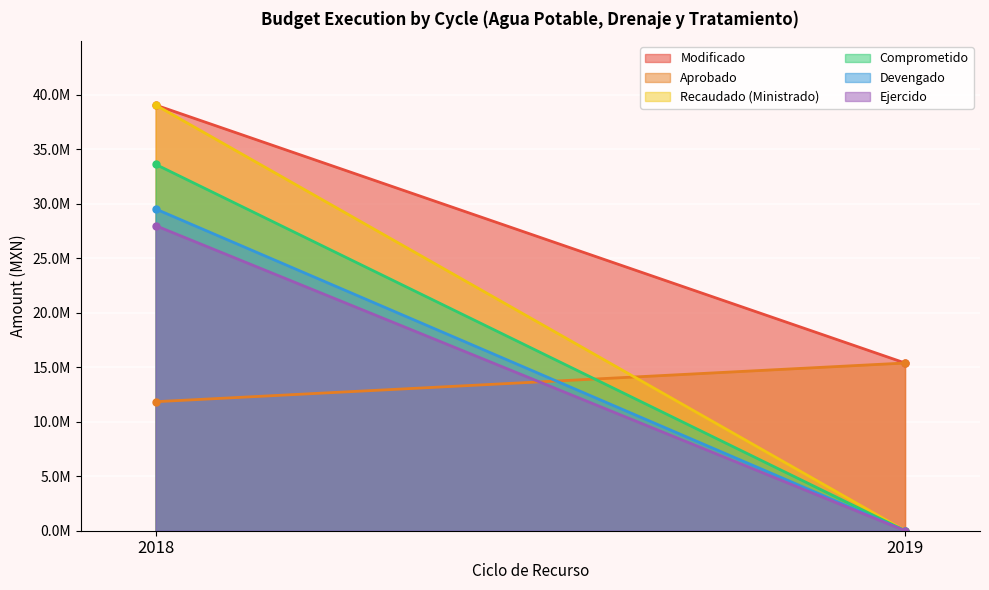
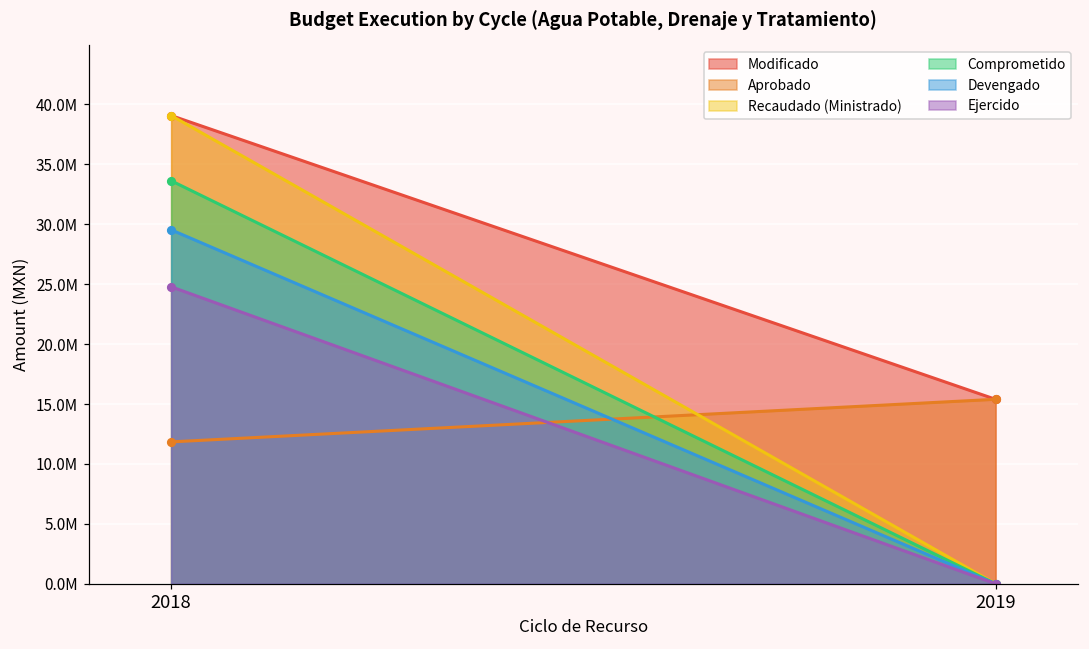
  {
    "Comprometido": {
      "2018": 33600000
    },
    "Devengado": {
      "2018": 29500000
    },
    "Ejercido": {
-     "2018": 28000000
+     "2018": 24800000
    }
  }
